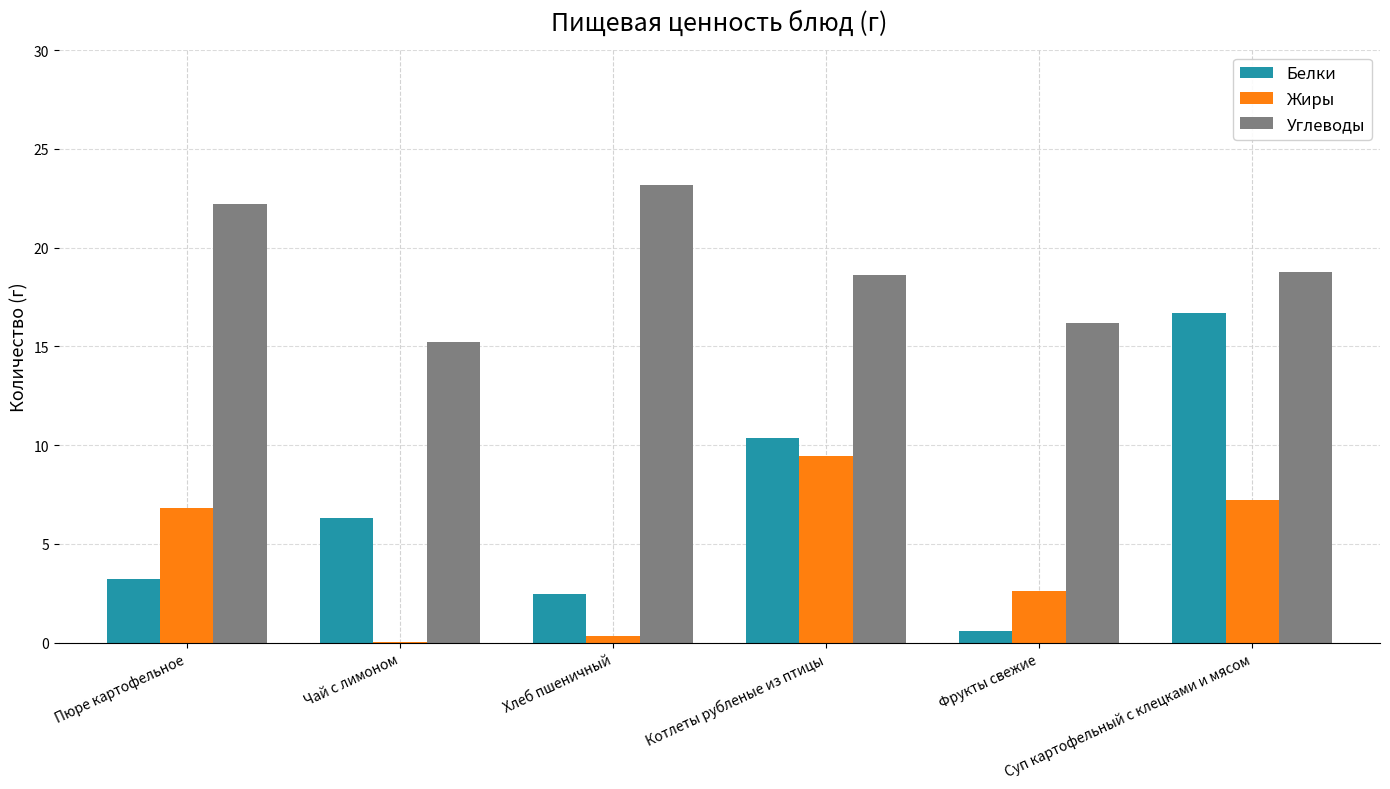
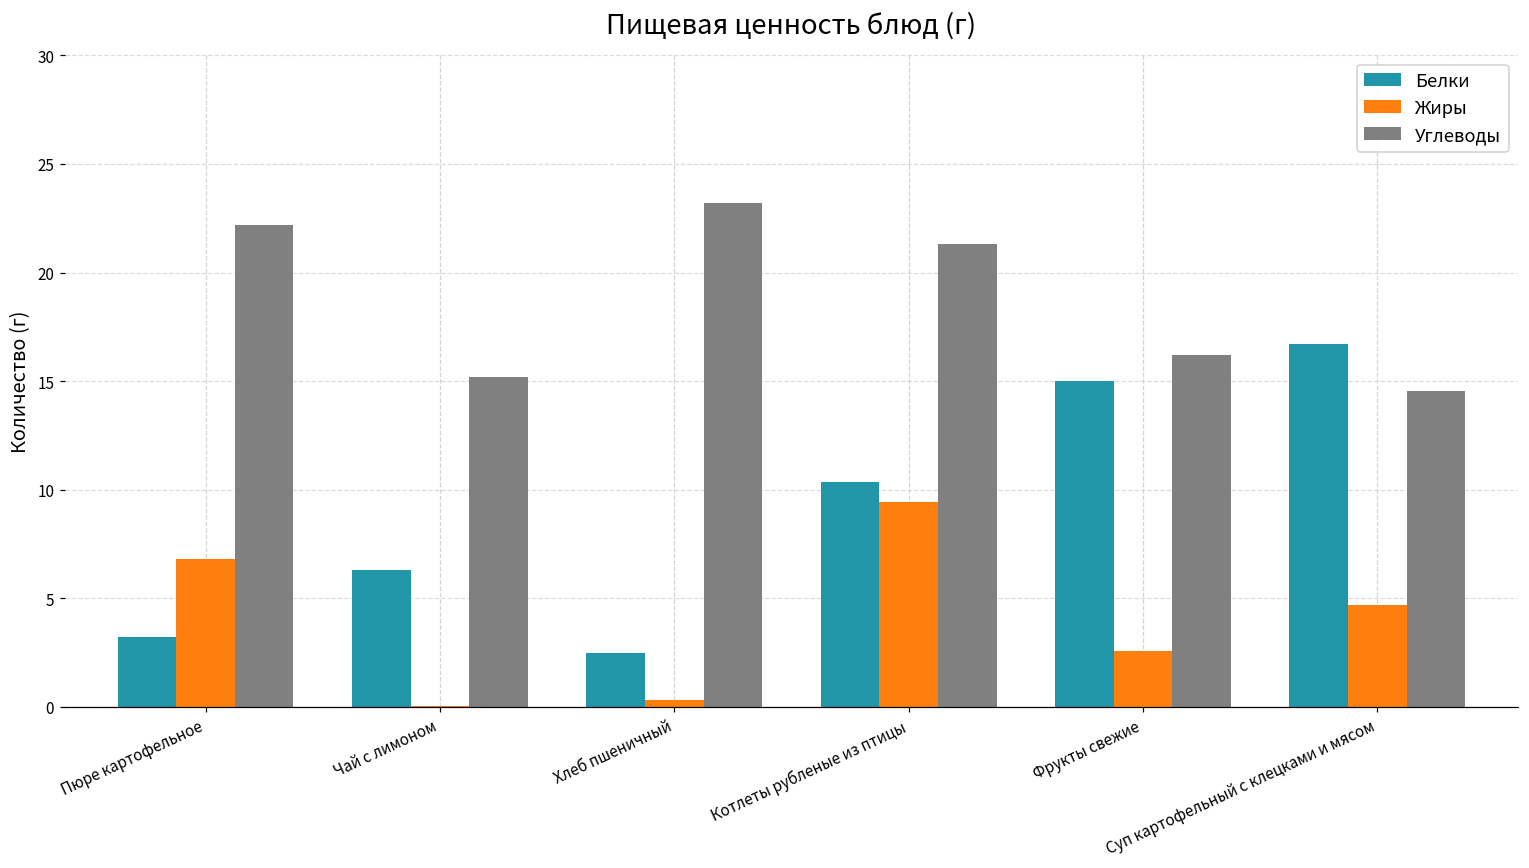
  {
    "Белки": {
      "Пюре картофельное": 3.2,
      "Чай с лимоном": 6.3,
      "Хлеб пшеничный": 2.5,
      "Котлеты рубленые из птицы": 10.3,
-     "Фрукты свежие": 0.6,
+     "Фрукты свежие": 15.0,
      "Суп картофельный с клецками и мясом": 16.7
    },
    "Жиры": {
      "Пюре картофельное": 6.8,
      "Хлеб пшеничный": 0.3,
      "Котлеты рубленые из птицы": 9.5,
      "Фрукты свежие": 2.6,
-     "Суп картофельный с клецками и мясом": 7.2
+     "Суп картофельный с клецками и мясом": 4.7
    },
    "Углеводы": {
      "Пюре картофельное": 22.2,
      "Чай с лимоном": 15.2,
      "Хлеб пшеничный": 23.2,
-     "Котлеты рубленые из птицы": 18.6,
+     "Котлеты рубленые из птицы": 21.3,
      "Фрукты свежие": 16.2,
-     "Суп картофельный с клецками и мясом": 18.8
+     "Суп картофельный с клецками и мясом": 14.5
    }
  }
